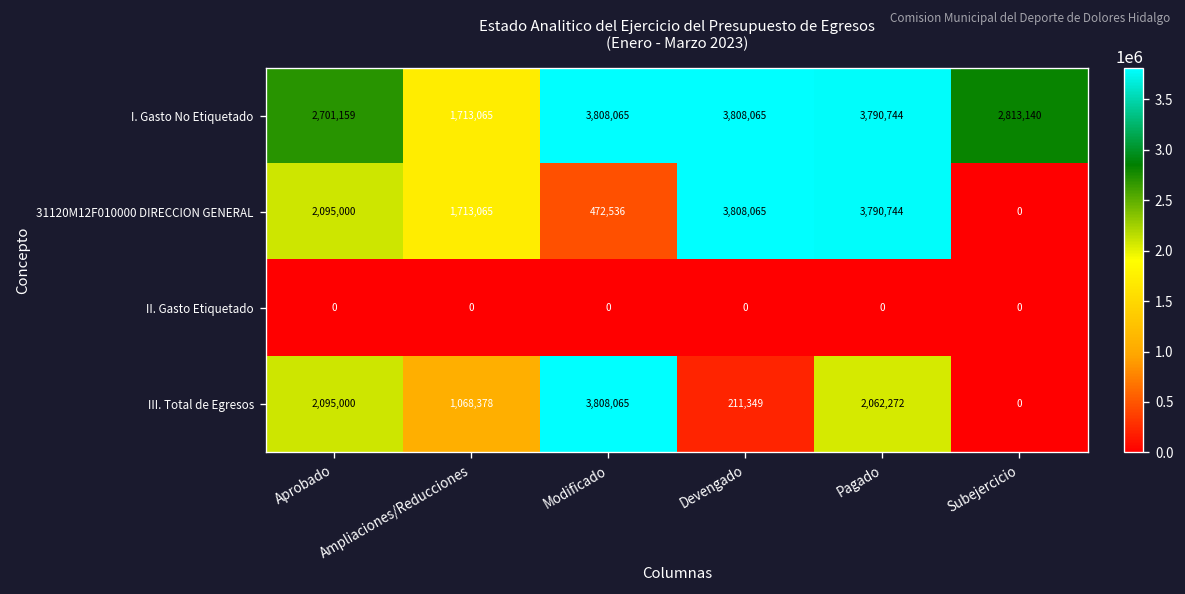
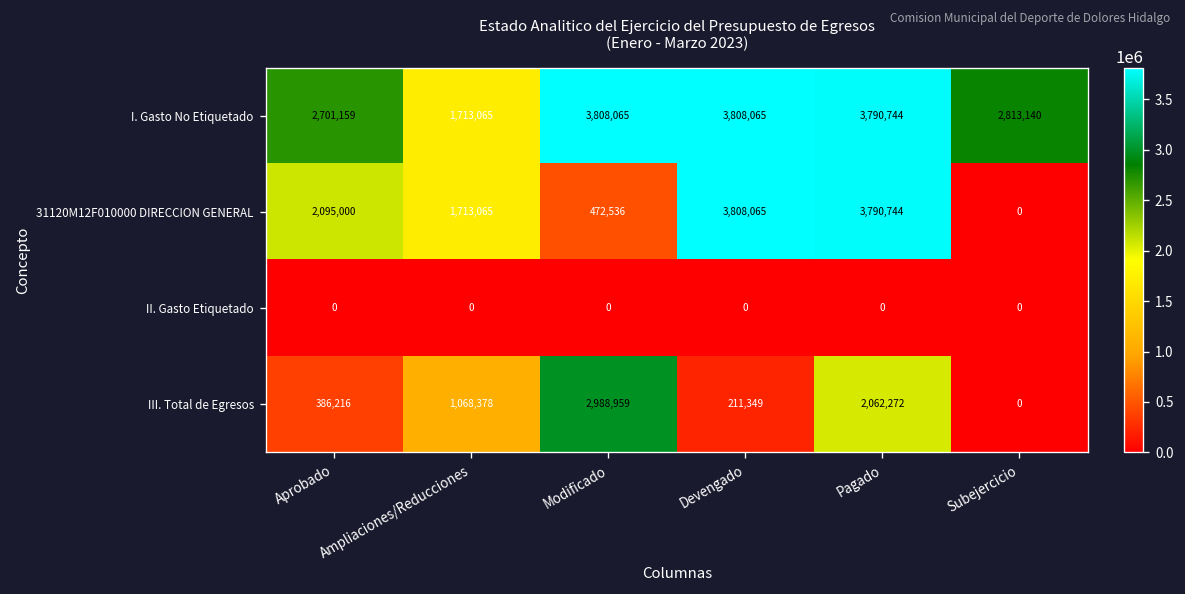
  {
    "I. Gasto No Etiquetado": {
      "Aprobado": "2,701,159",
      "Ampliaciones/Reducciones": "1,713,065",
      "Modificado": "3,808,065",
      "Devengado": "3,808,065",
      "Pagado": "3,790,744",
      "Subejercicio": "2,813,140"
    },
    "31120M12F010000 DIRECCION GENERAL": {
      "Aprobado": "2,095,000",
      "Ampliaciones/Reducciones": "1,713,065",
      "Modificado": "472,536",
      "Devengado": "3,808,065",
      "Pagado": "3,790,744",
      "Subejercicio": "0"
    },
    "II. Gasto Etiquetado": {
      "Aprobado": "0",
      "Ampliaciones/Reducciones": "0",
      "Modificado": "0",
      "Devengado": "0",
      "Pagado": "0",
      "Subejercicio": "0"
    },
    "III. Total de Egresos": {
-     "Aprobado": "2,095,000",
+     "Aprobado": "386,216",
      "Ampliaciones/Reducciones": "1,068,378",
-     "Modificado": "3,808,065",
+     "Modificado": "2,988,959",
      "Devengado": "211,349",
      "Pagado": "2,062,272",
      "Subejercicio": "0"
    }
  }
